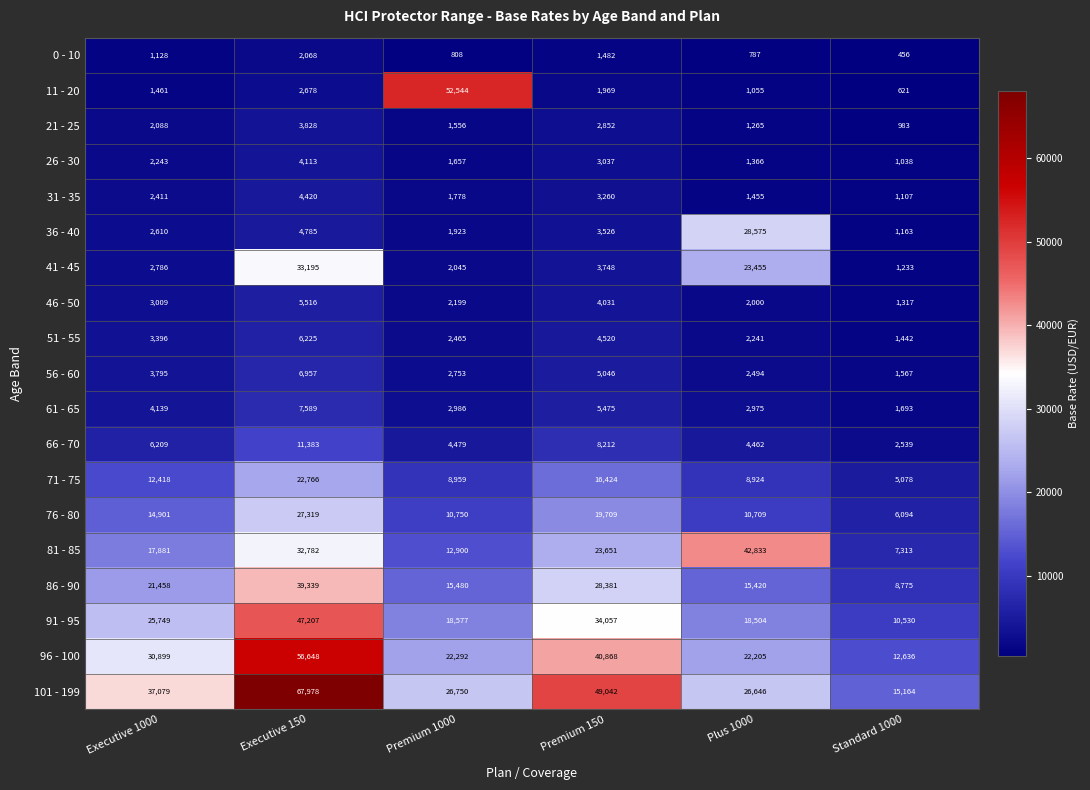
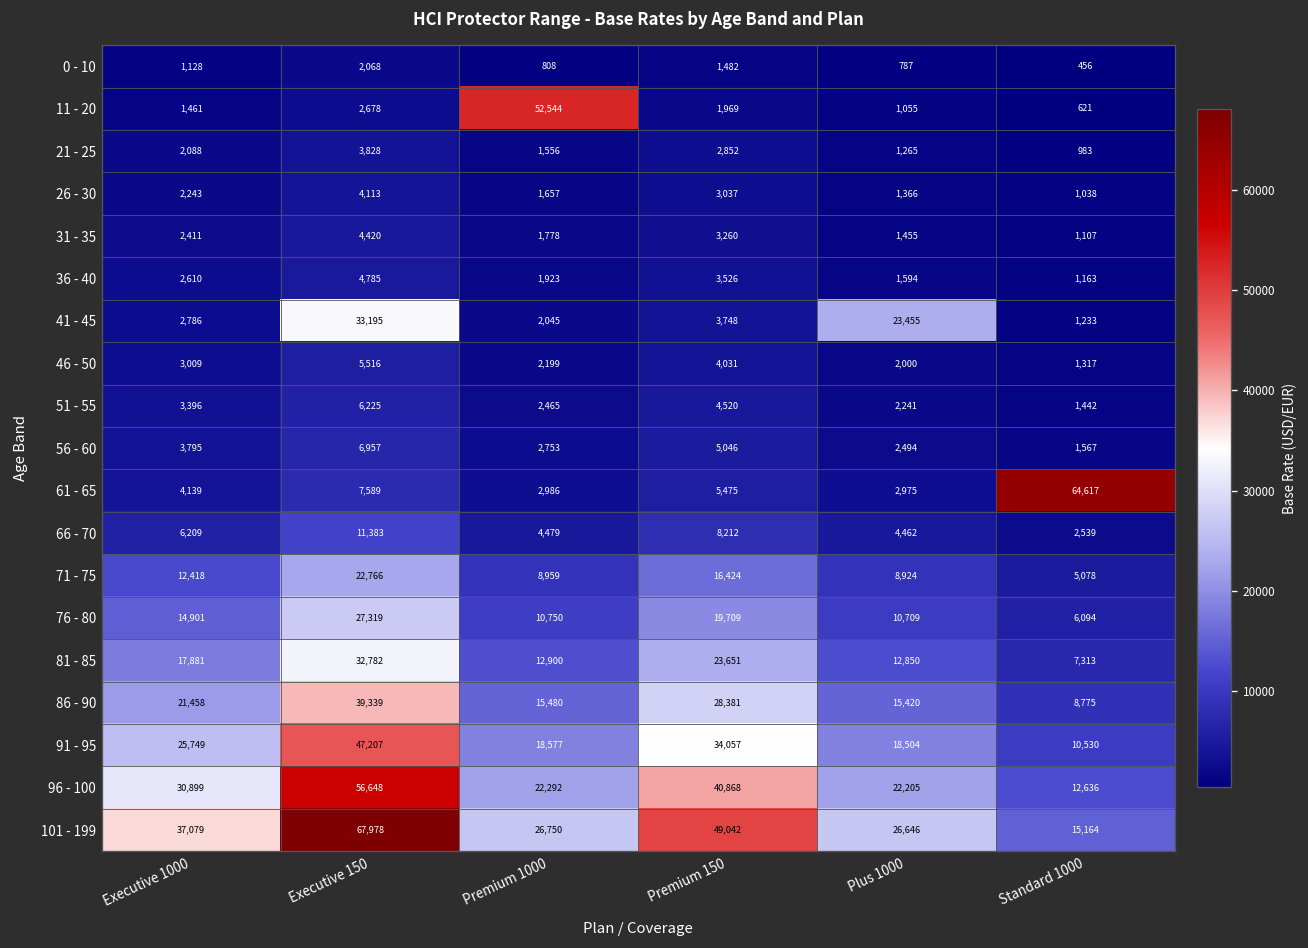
  {
    "0 - 10": {
      "Executive 1000": "1,128",
      "Executive 150": "2,068",
      "Premium 1000": "808",
      "Premium 150": "1,482",
      "Plus 1000": "787",
      "Standard 1000": "456"
    },
    "11 - 20": {
      "Executive 1000": "1,461",
      "Executive 150": "2,678",
      "Premium 1000": "52,544",
      "Premium 150": "1,969",
      "Plus 1000": "1,055",
      "Standard 1000": "621"
    },
    "21 - 25": {
      "Executive 1000": "2,088",
      "Executive 150": "3,828",
      "Premium 1000": "1,556",
      "Premium 150": "2,852",
      "Plus 1000": "1,265",
      "Standard 1000": "983"
    },
    "26 - 30": {
      "Executive 1000": "2,243",
      "Executive 150": "4,113",
      "Premium 1000": "1,657",
      "Premium 150": "3,037",
      "Plus 1000": "1,366",
      "Standard 1000": "1,038"
    },
    "31 - 35": {
      "Executive 1000": "2,411",
      "Executive 150": "4,420",
      "Premium 1000": "1,778",
      "Premium 150": "3,260",
      "Plus 1000": "1,455",
      "Standard 1000": "1,107"
    },
    "36 - 40": {
      "Executive 1000": "2,610",
      "Executive 150": "4,785",
      "Premium 1000": "1,923",
      "Premium 150": "3,526",
-     "Plus 1000": "28,575",
+     "Plus 1000": "1,594",
      "Standard 1000": "1,163"
    },
    "41 - 45": {
      "Executive 1000": "2,786",
      "Executive 150": "33,195",
      "Premium 1000": "2,045",
      "Premium 150": "3,748",
      "Plus 1000": "23,455",
      "Standard 1000": "1,233"
    },
    "46 - 50": {
      "Executive 1000": "3,009",
      "Executive 150": "5,516",
      "Premium 1000": "2,199",
      "Premium 150": "4,031",
      "Plus 1000": "2,000",
      "Standard 1000": "1,317"
    },
    "51 - 55": {
      "Executive 1000": "3,396",
      "Executive 150": "6,225",
      "Premium 1000": "2,465",
      "Premium 150": "4,520",
      "Plus 1000": "2,241",
      "Standard 1000": "1,442"
    },
    "56 - 60": {
      "Executive 1000": "3,795",
      "Executive 150": "6,957",
      "Premium 1000": "2,753",
      "Premium 150": "5,046",
      "Plus 1000": "2,494",
      "Standard 1000": "1,567"
    },
    "61 - 65": {
      "Executive 1000": "4,139",
      "Executive 150": "7,589",
      "Premium 1000": "2,986",
      "Premium 150": "5,475",
      "Plus 1000": "2,975",
-     "Standard 1000": "1,693"
+     "Standard 1000": "64,617"
    },
    "66 - 70": {
      "Executive 1000": "6,209",
      "Executive 150": "11,383",
      "Premium 1000": "4,479",
      "Premium 150": "8,212",
      "Plus 1000": "4,462",
      "Standard 1000": "2,539"
    },
    "71 - 75": {
      "Executive 1000": "12,418",
      "Executive 150": "22,766",
      "Premium 1000": "8,959",
      "Premium 150": "16,424",
      "Plus 1000": "8,924",
      "Standard 1000": "5,078"
    },
    "76 - 80": {
      "Executive 1000": "14,901",
      "Executive 150": "27,319",
      "Premium 1000": "10,750",
      "Premium 150": "19,709",
      "Plus 1000": "10,709",
      "Standard 1000": "6,094"
    },
    "81 - 85": {
      "Executive 1000": "17,881",
      "Executive 150": "32,782",
      "Premium 1000": "12,900",
      "Premium 150": "23,651",
-     "Plus 1000": "42,833",
+     "Plus 1000": "12,850",
      "Standard 1000": "7,313"
    },
    "86 - 90": {
      "Executive 1000": "21,458",
      "Executive 150": "39,339",
      "Premium 1000": "15,480",
      "Premium 150": "28,381",
      "Plus 1000": "15,420",
      "Standard 1000": "8,775"
    },
    "91 - 95": {
      "Executive 1000": "25,749",
      "Executive 150": "47,207",
      "Premium 1000": "18,577",
      "Premium 150": "34,057",
      "Plus 1000": "18,504",
      "Standard 1000": "10,530"
    },
    "96 - 100": {
      "Executive 1000": "30,899",
      "Executive 150": "56,648",
      "Premium 1000": "22,292",
      "Premium 150": "40,868",
      "Plus 1000": "22,205",
      "Standard 1000": "12,636"
    },
    "101 - 199": {
      "Executive 1000": "37,079",
      "Executive 150": "67,978",
      "Premium 1000": "26,750",
      "Premium 150": "49,042",
      "Plus 1000": "26,646",
      "Standard 1000": "15,164"
    }
  }
